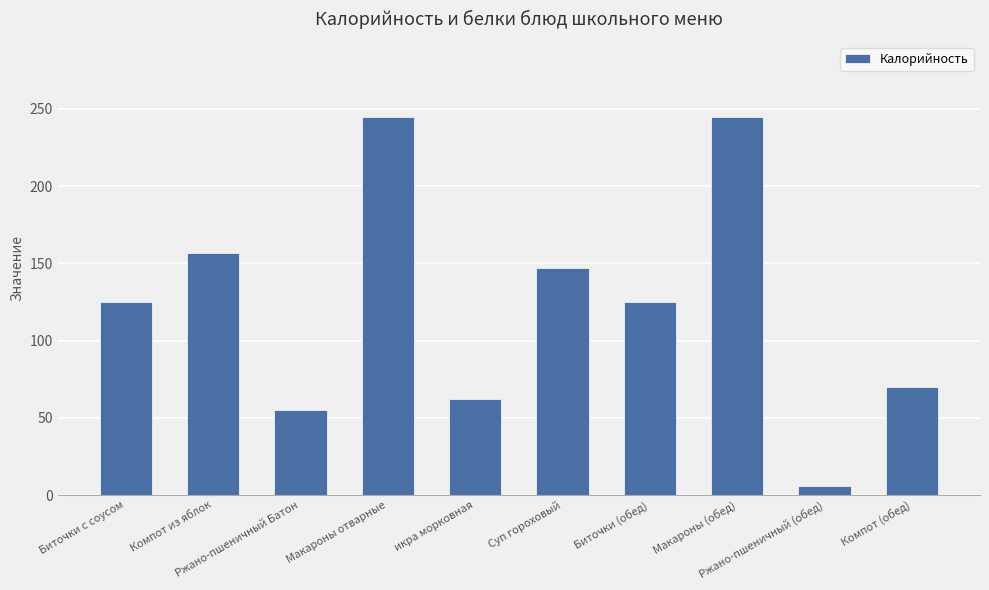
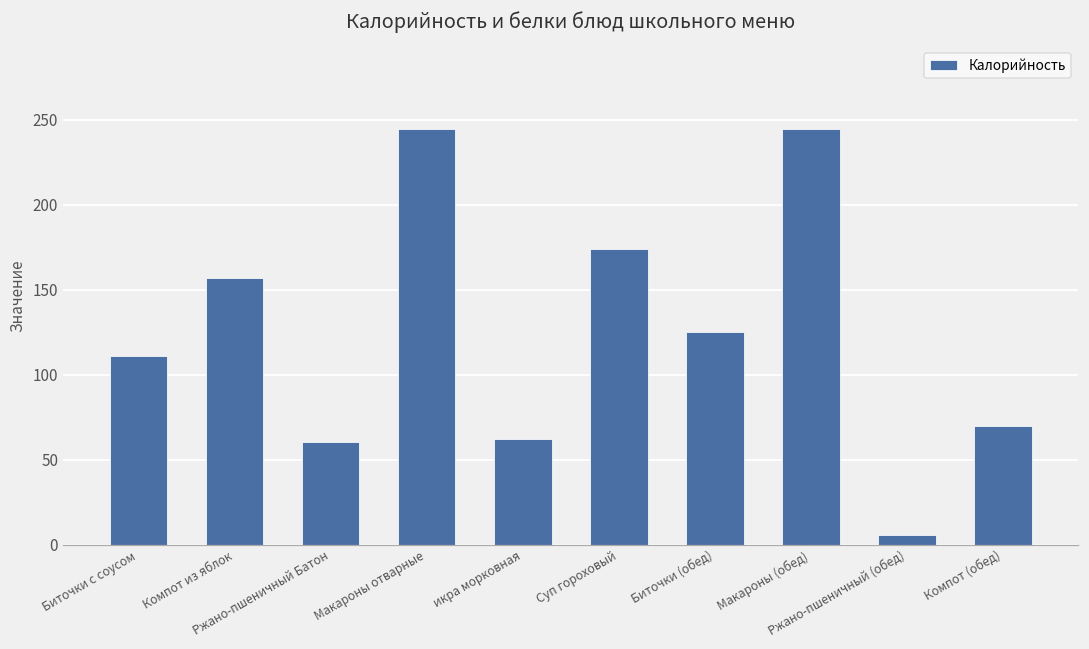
  {
-   "Биточки с соусом": 125,
+   "Биточки с соусом": 111,
    "Компот из яблок": 157,
-   "Ржано-пшеничный Батон": 55,
+   "Ржано-пшеничный Батон": 61,
    "Макароны отварные": 245,
    "икра морковная": 62,
-   "Суп гороховый": 147,
+   "Суп гороховый": 174,
    "Биточки (обед)": 125,
    "Макароны (обед)": 245,
    "Ржано-пшеничный (обед)": 6,
    "Компот (обед)": 70
  }
